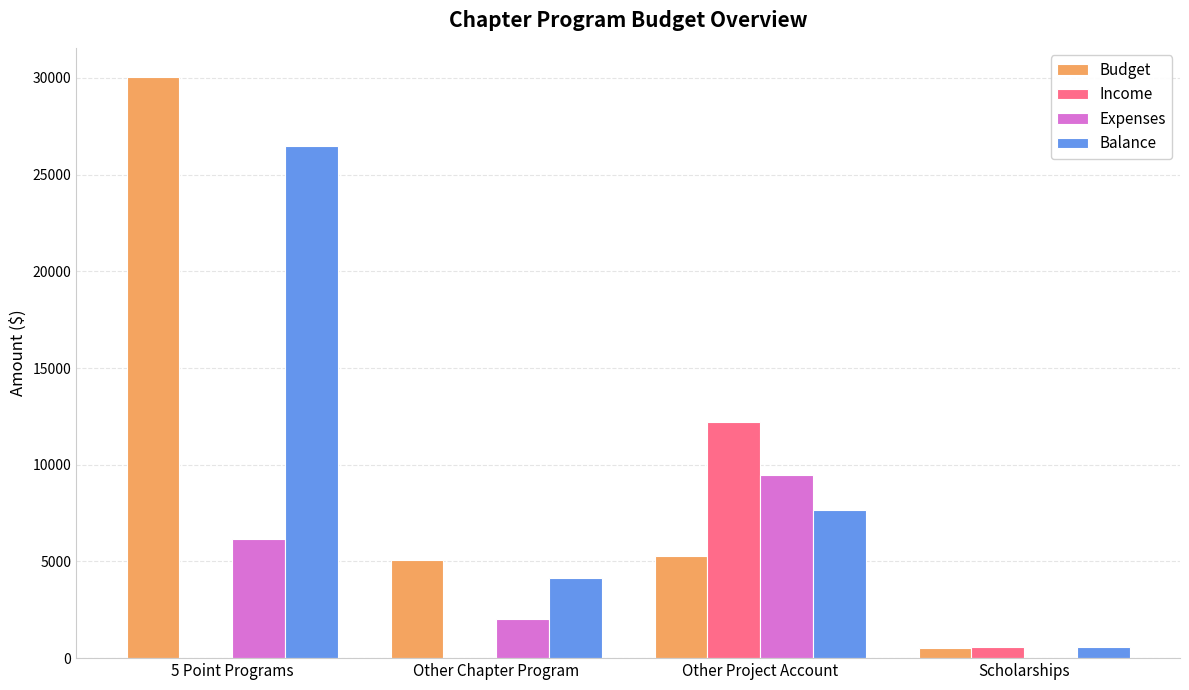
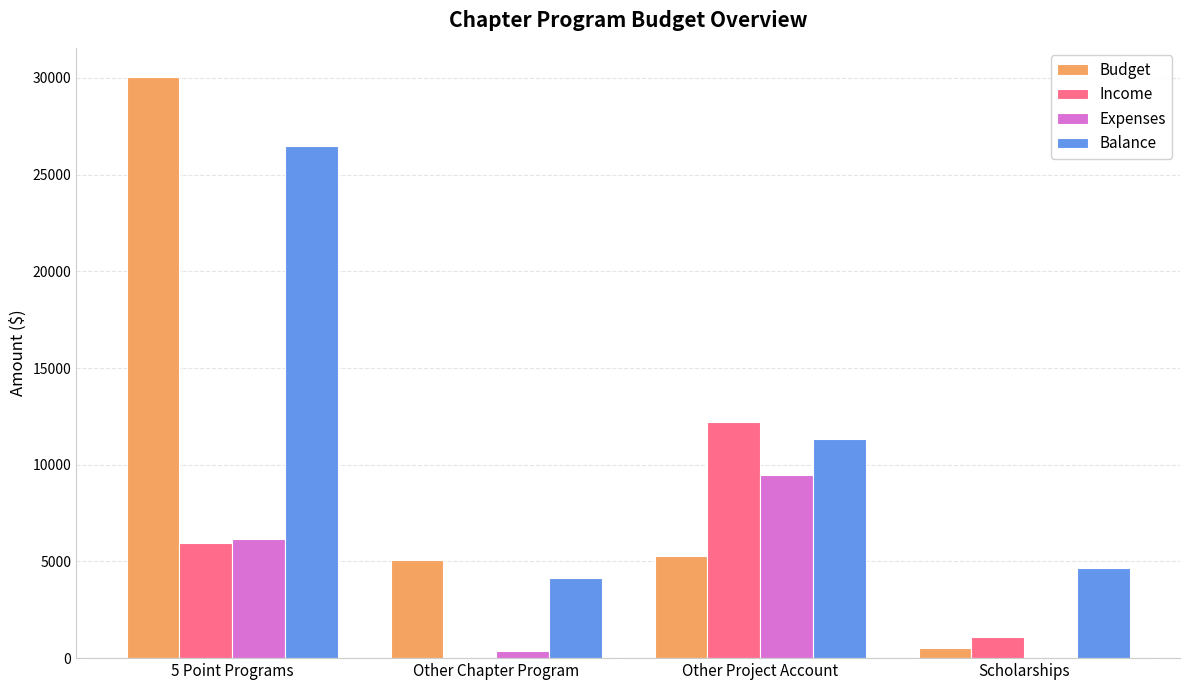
  {
    "Budget": {
      "5 Point Programs": 30100,
      "Other Chapter Program": 5100,
      "Other Project Account": 5300,
      "Scholarships": 500
    },
    "Income": {
-     "5 Point Programs": 0,
+     "5 Point Programs": 5900,
      "Other Chapter Program": 0,
      "Other Project Account": 12200,
-     "Scholarships": 600
+     "Scholarships": 1100
    },
    "Expenses": {
      "5 Point Programs": 6200,
-     "Other Chapter Program": 2000,
+     "Other Chapter Program": 400,
      "Other Project Account": 9500,
      "Scholarships": 0
    },
    "Balance": {
      "5 Point Programs": 26500,
      "Other Chapter Program": 4200,
-     "Other Project Account": 7700,
-     "Scholarships": 600
+     "Other Project Account": 11400,
+     "Scholarships": 4600
    }
  }
